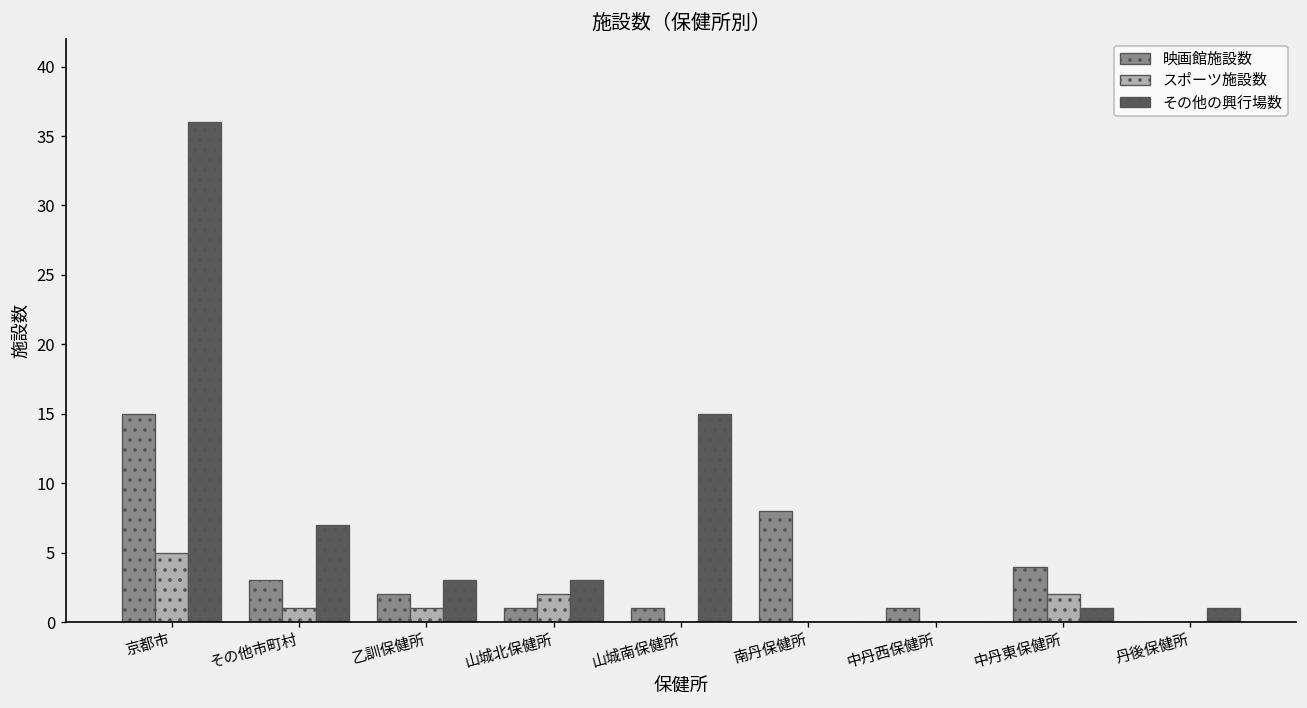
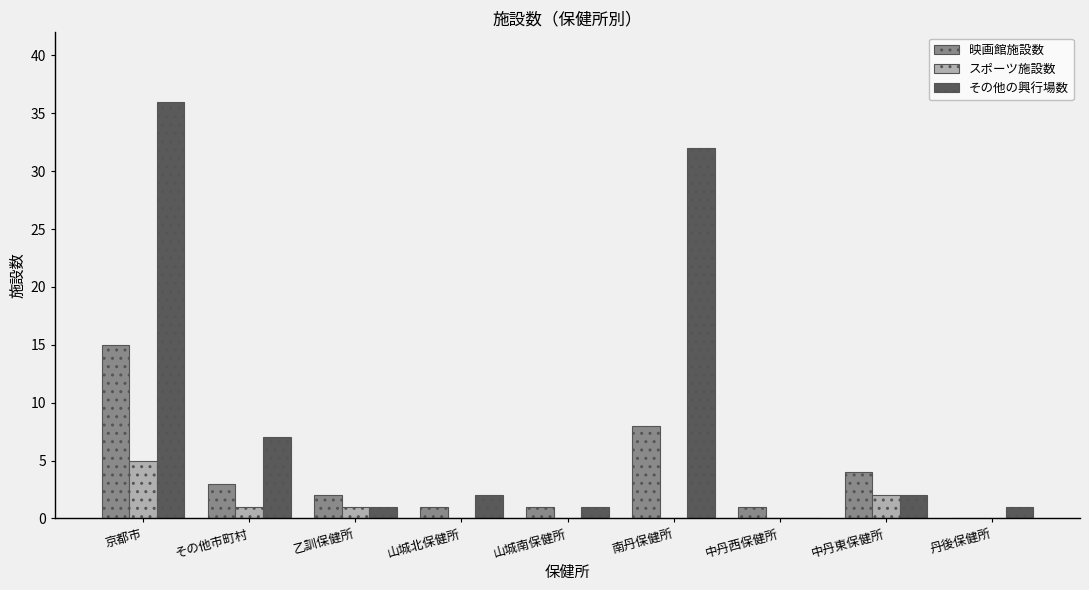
  {
    "映画館施設数": {
      "京都市": 15,
      "その他市町村": 3,
      "乙訓保健所": 2,
      "山城北保健所": 1,
      "山城南保健所": 1,
      "南丹保健所": 8,
      "中丹西保健所": 1,
      "中丹東保健所": 4,
      "丹後保健所": 0
    },
    "スポーツ施設数": {
      "京都市": 5,
      "その他市町村": 1,
      "乙訓保健所": 1,
-     "山城北保健所": 2,
+     "山城北保健所": 0,
      "山城南保健所": 0,
      "南丹保健所": 0,
      "中丹西保健所": 0,
      "中丹東保健所": 2,
      "丹後保健所": 0
    },
    "その他の興行場数": {
      "京都市": 36,
      "その他市町村": 7,
-     "乙訓保健所": 3,
-     "山城北保健所": 3,
-     "山城南保健所": 15,
-     "南丹保健所": 0,
+     "乙訓保健所": 1,
+     "山城北保健所": 2,
+     "山城南保健所": 1,
+     "南丹保健所": 32,
      "中丹西保健所": 0,
-     "中丹東保健所": 1,
+     "中丹東保健所": 2,
      "丹後保健所": 1
    }
  }
